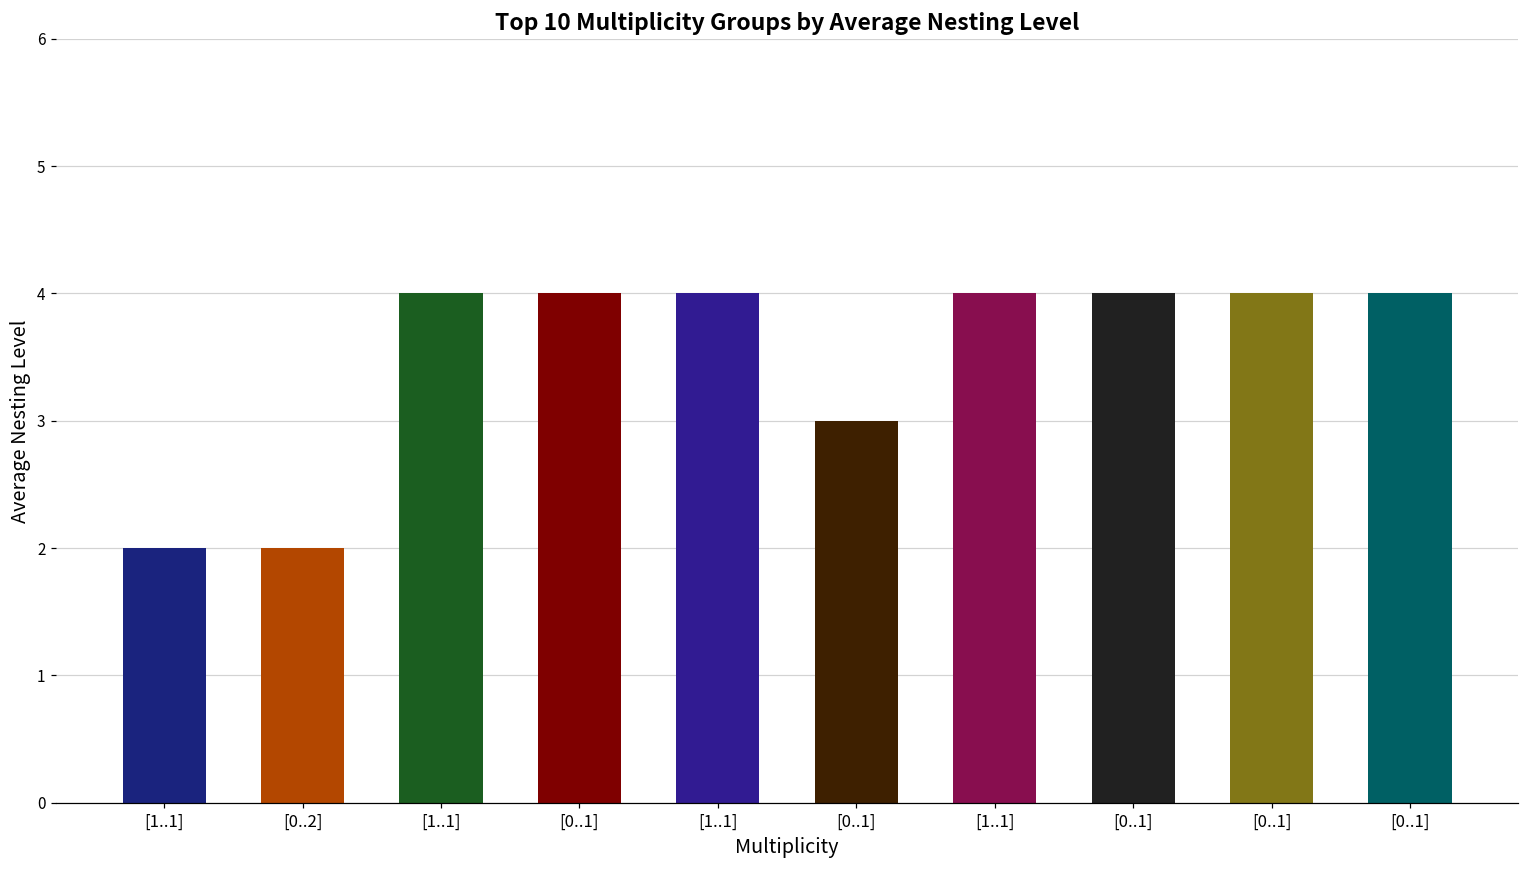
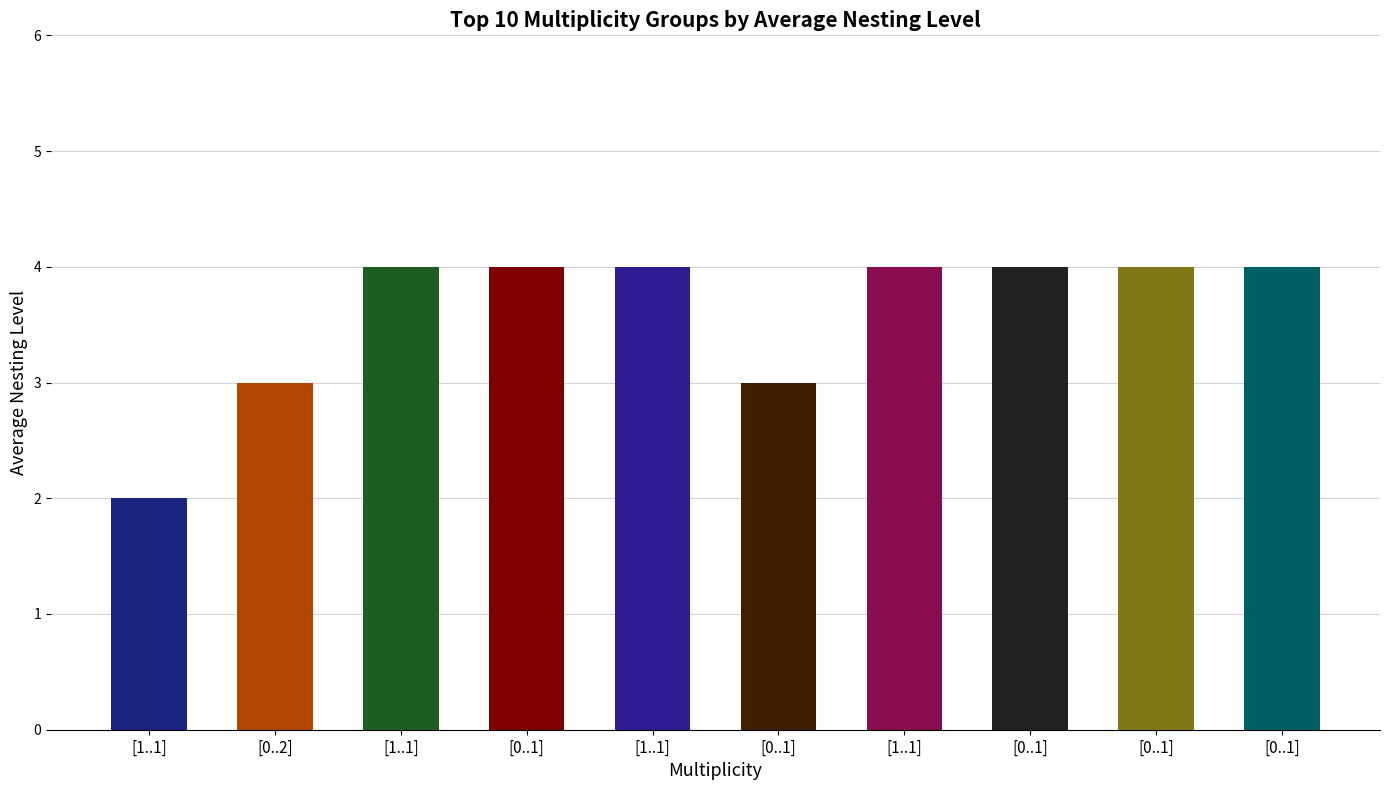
  {
-   "[0..2]": 2
+   "[0..2]": 3
  }
